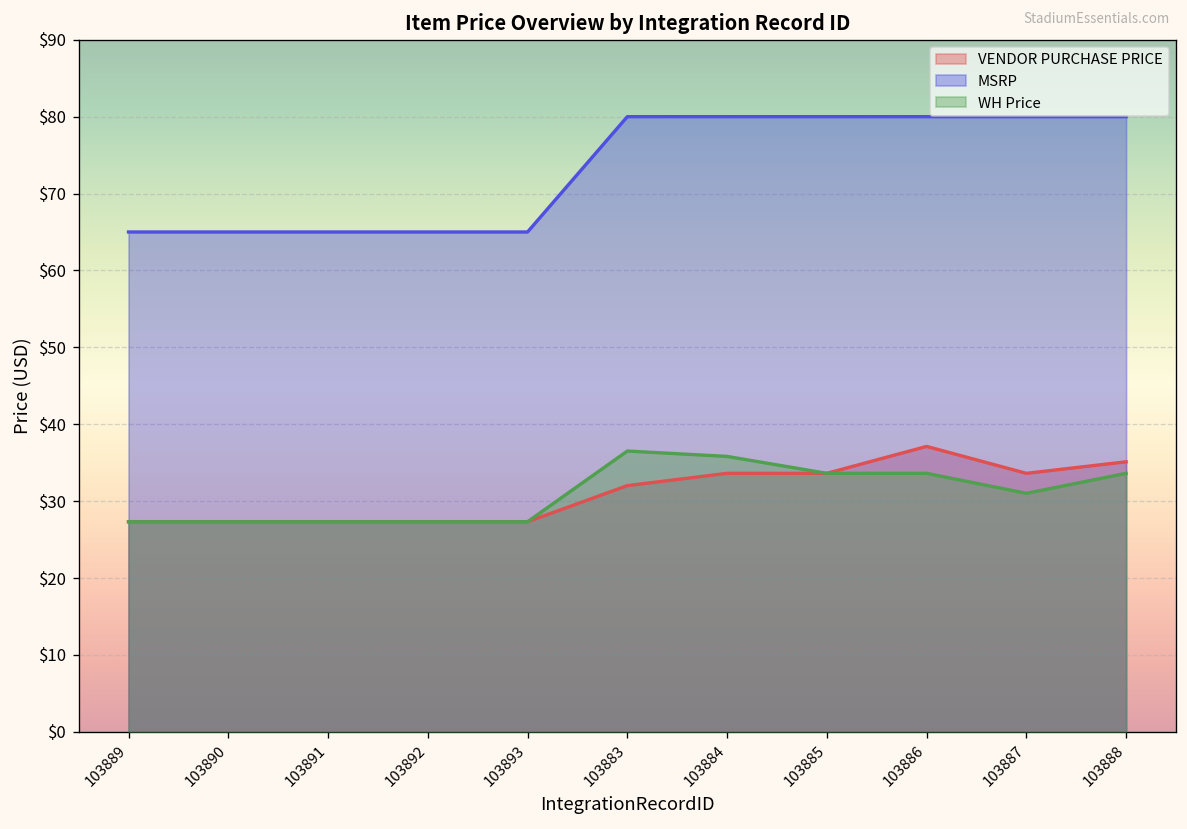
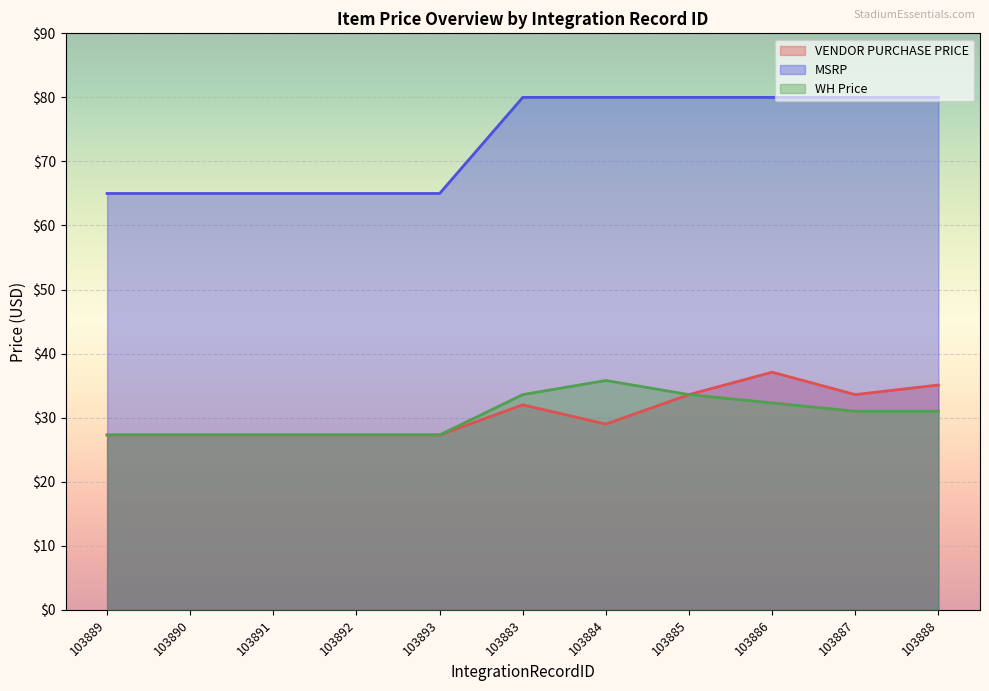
  {
    "VENDOR PURCHASE PRICE": {
      "103883": "$32",
-     "103884": "$34",
+     "103884": "$29",
      "103886": "$37",
      "103887": "$34",
      "103888": "$35"
    },
    "MSRP": {
      "103889": "$65",
      "103890": "$65",
      "103891": "$65",
      "103892": "$65",
      "103893": "$65",
      "103883": "$80",
      "103884": "$80",
      "103885": "$80",
      "103886": "$80"
    },
    "WH Price": {
-     "103883": "$37",
+     "103883": "$34",
      "103884": "$36",
-     "103886": "$34",
+     "103886": "$32",
      "103887": "$31",
-     "103888": "$34"
+     "103888": "$31"
    }
  }
